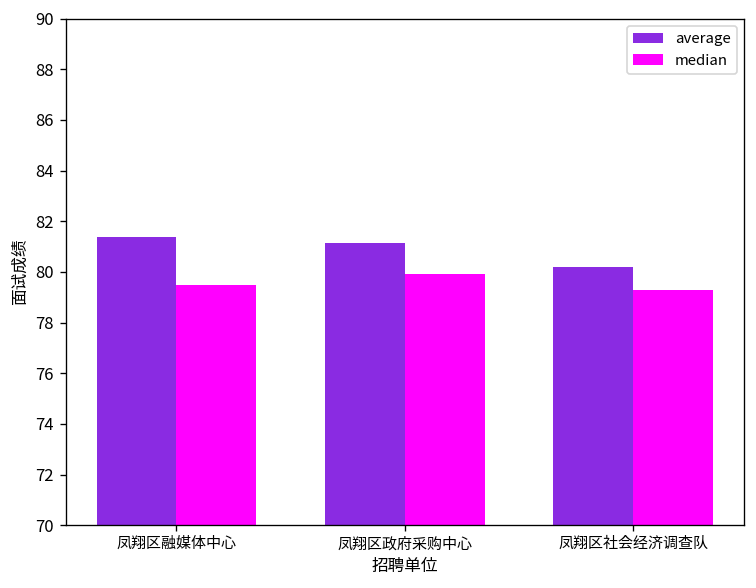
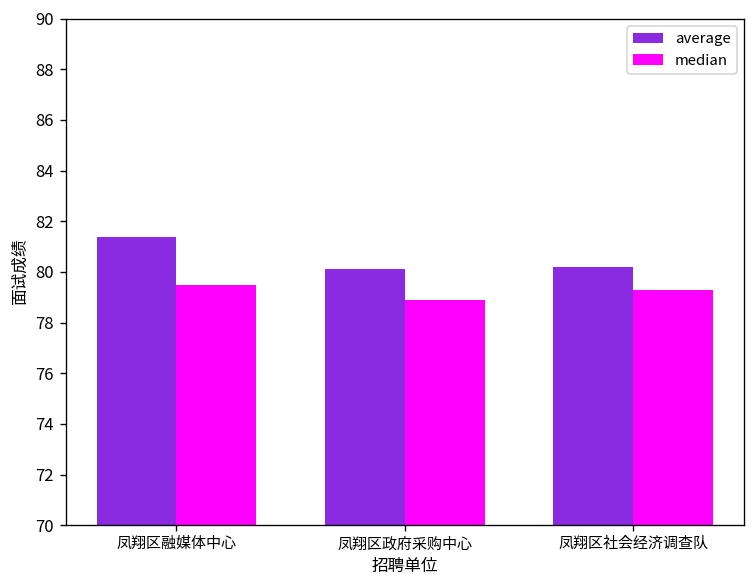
  {
    "average": {
      "凤翔区融媒体中心": 81.4,
-     "凤翔区政府采购中心": 81.2,
+     "凤翔区政府采购中心": 80.1,
      "凤翔区社会经济调查队": 80.2
    },
    "median": {
      "凤翔区融媒体中心": 79.5,
-     "凤翔区政府采购中心": 79.9,
+     "凤翔区政府采购中心": 78.9,
      "凤翔区社会经济调查队": 79.3
    }
  }
